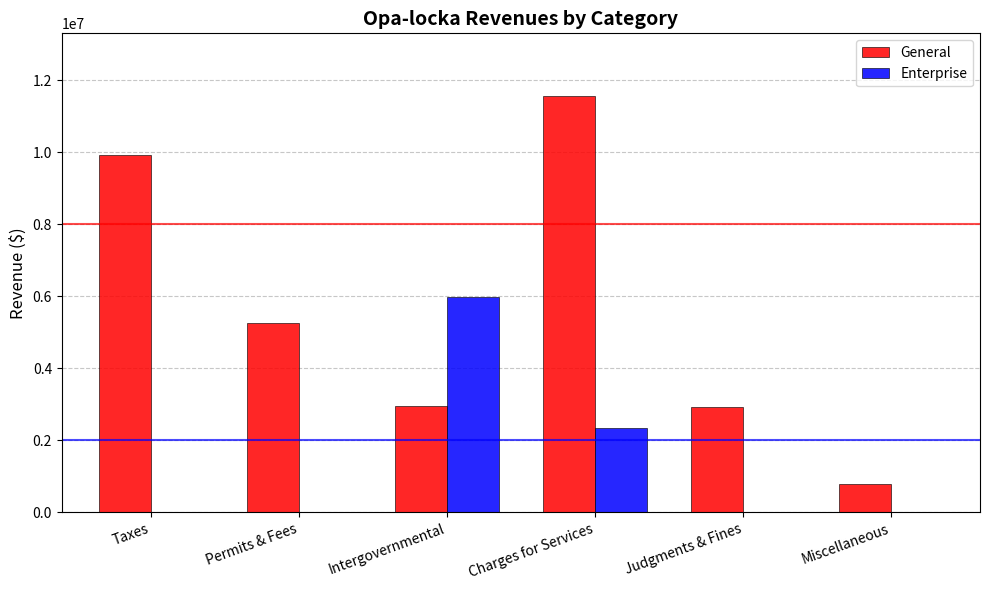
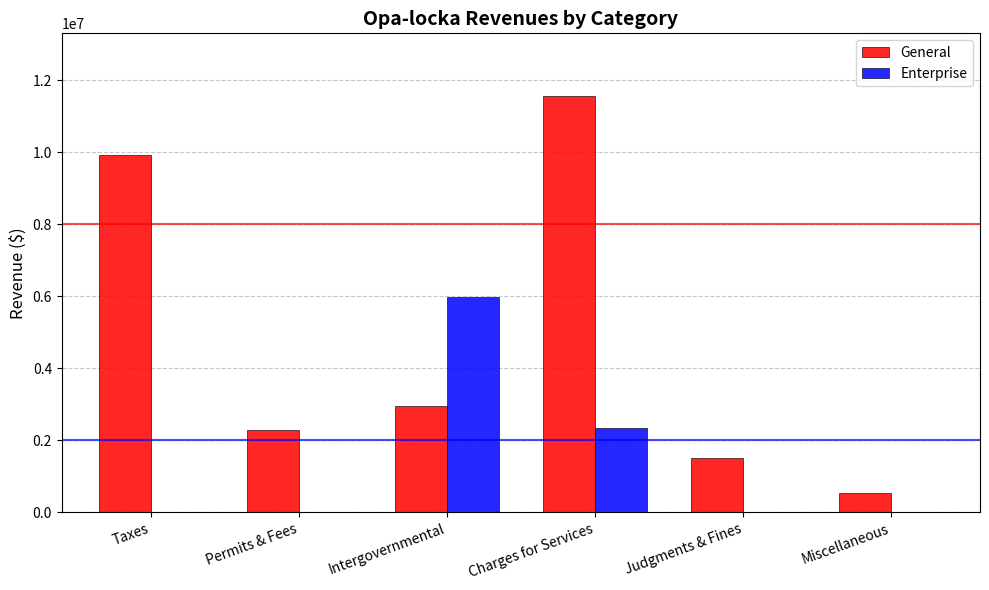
  {
    "General": {
      "Taxes": 9900000,
-     "Permits & Fees": 5300000,
+     "Permits & Fees": 2300000,
      "Intergovernmental": 3000000,
      "Charges for Services": 11600000,
-     "Judgments & Fines": 2900000,
-     "Miscellaneous": 800000
+     "Judgments & Fines": 1500000,
+     "Miscellaneous": 500000
    },
    "Enterprise": {
      "Taxes": 0,
      "Permits & Fees": 0,
      "Intergovernmental": 6000000,
      "Charges for Services": 2300000,
      "Judgments & Fines": 0,
      "Miscellaneous": 0
    }
  }
